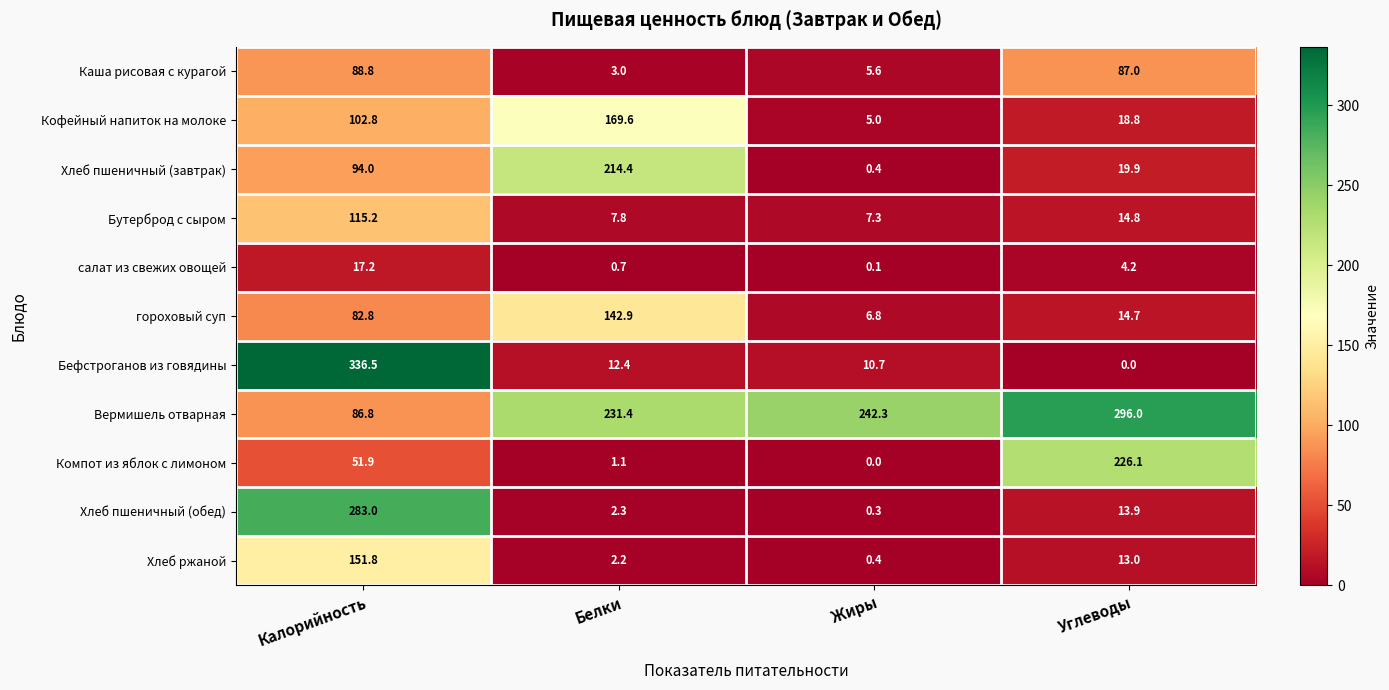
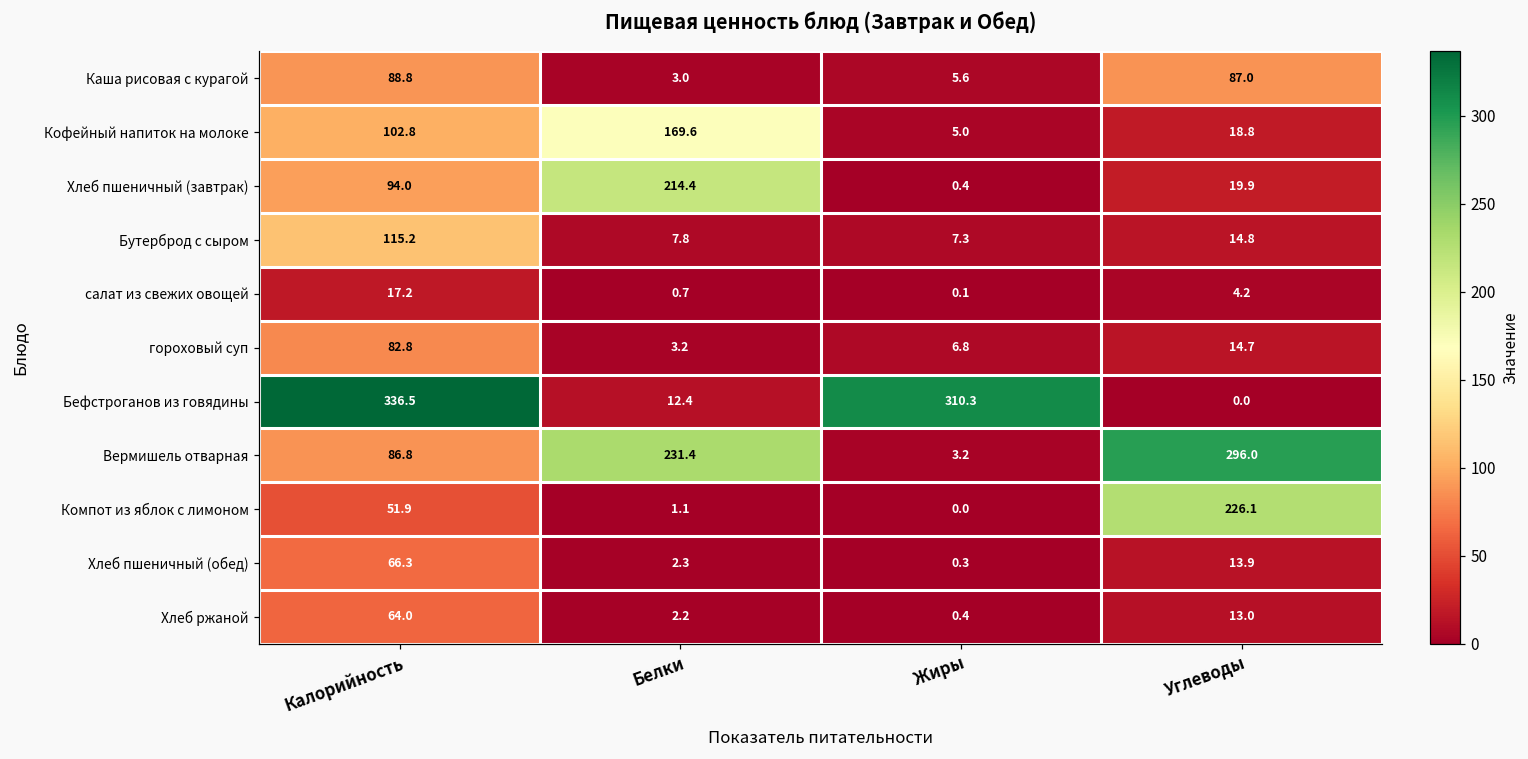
  {
    "Каша рисовая с курагой": {
      "Калорийность": 88.8,
      "Белки": 3.0,
      "Жиры": 5.6,
      "Углеводы": 87.0
    },
    "Кофейный напиток на молоке": {
      "Калорийность": 102.8,
      "Белки": 169.6,
      "Жиры": 5.0,
      "Углеводы": 18.8
    },
    "Хлеб пшеничный (завтрак)": {
      "Калорийность": 94.0,
      "Белки": 214.4,
      "Жиры": 0.4,
      "Углеводы": 19.9
    },
    "Бутерброд с сыром": {
      "Калорийность": 115.2,
      "Белки": 7.8,
      "Жиры": 7.3,
      "Углеводы": 14.8
    },
    "салат из свежих овощей": {
      "Калорийность": 17.2,
      "Белки": 0.7,
      "Жиры": 0.1,
      "Углеводы": 4.2
    },
    "гороховый суп": {
      "Калорийность": 82.8,
-     "Белки": 142.9,
+     "Белки": 3.2,
      "Жиры": 6.8,
      "Углеводы": 14.7
    },
    "Бефстроганов из говядины": {
      "Калорийность": 336.5,
      "Белки": 12.4,
-     "Жиры": 10.7,
+     "Жиры": 310.3,
      "Углеводы": 0.0
    },
    "Вермишель отварная": {
      "Калорийность": 86.8,
      "Белки": 231.4,
-     "Жиры": 242.3,
+     "Жиры": 3.2,
      "Углеводы": 296.0
    },
    "Компот из яблок с лимоном": {
      "Калорийность": 51.9,
      "Белки": 1.1,
      "Жиры": 0.0,
      "Углеводы": 226.1
    },
    "Хлеб пшеничный (обед)": {
-     "Калорийность": 283.0,
+     "Калорийность": 66.3,
      "Белки": 2.3,
      "Жиры": 0.3,
      "Углеводы": 13.9
    },
    "Хлеб ржаной": {
-     "Калорийность": 151.8,
+     "Калорийность": 64.0,
      "Белки": 2.2,
      "Жиры": 0.4,
      "Углеводы": 13.0
    }
  }
